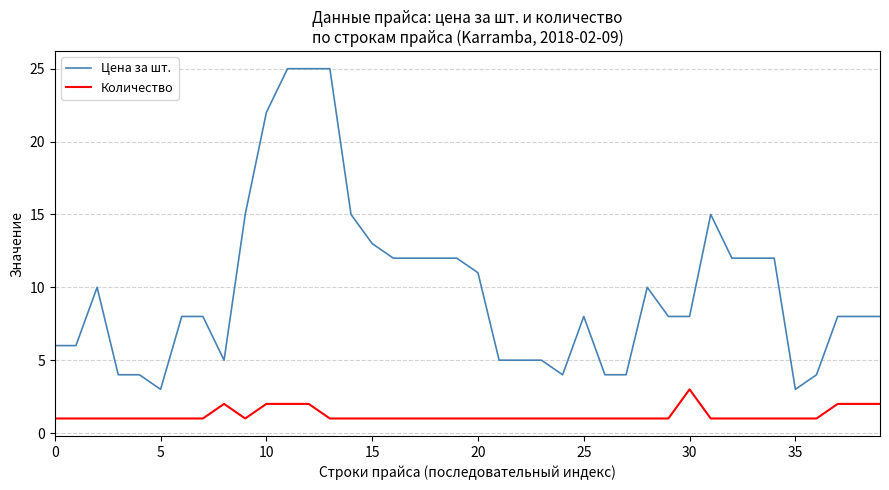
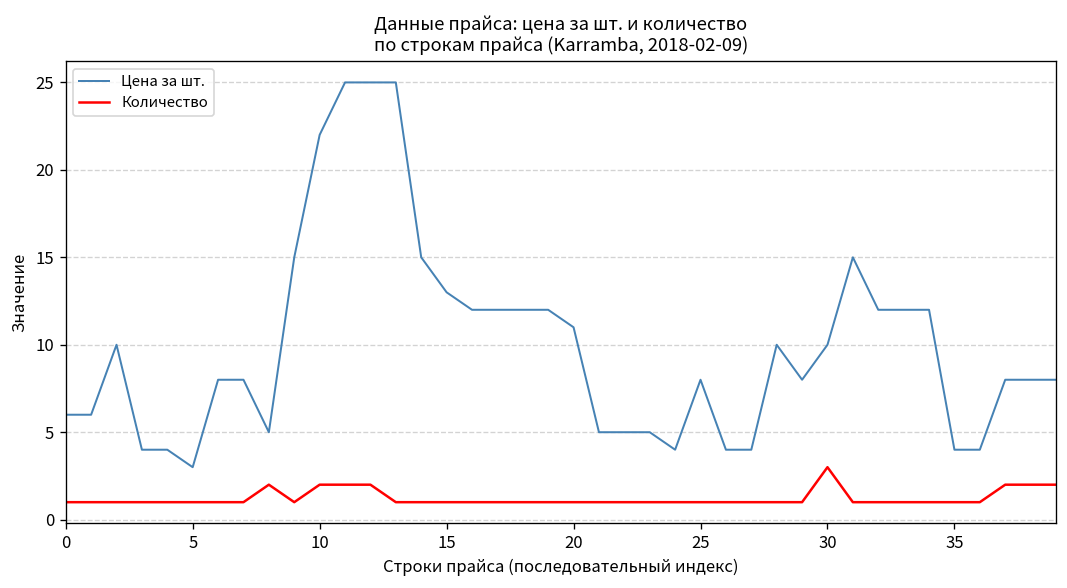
  {
    "Цена за шт.": {
      "0": 6,
      "5": 3,
      "10": 22,
      "15": 13,
      "20": 11,
      "25": 8,
-     "30": 8,
-     "35": 3
+     "30": 10,
+     "35": 4
    },
    "Количество": {
      "0": 1,
      "5": 1,
      "10": 2,
      "15": 1,
      "20": 1,
      "25": 1,
      "30": 3,
      "35": 1
    }
  }
